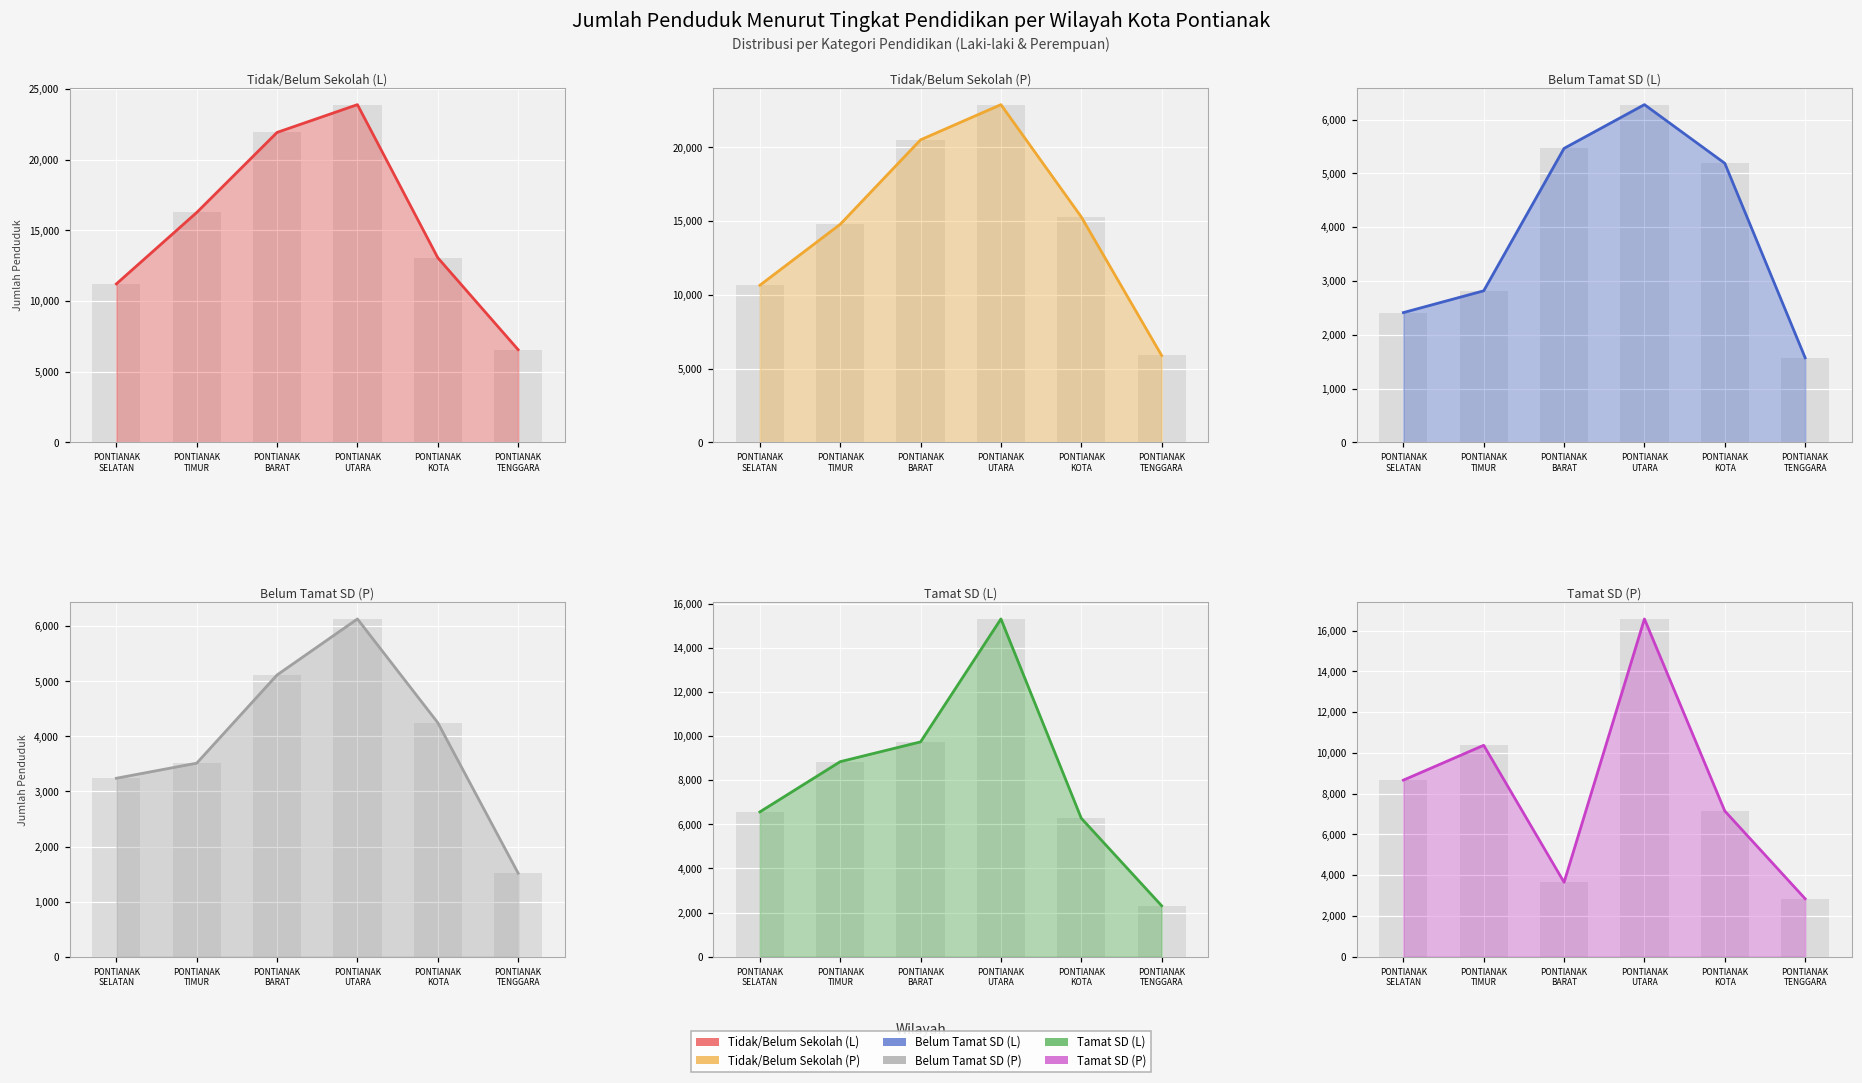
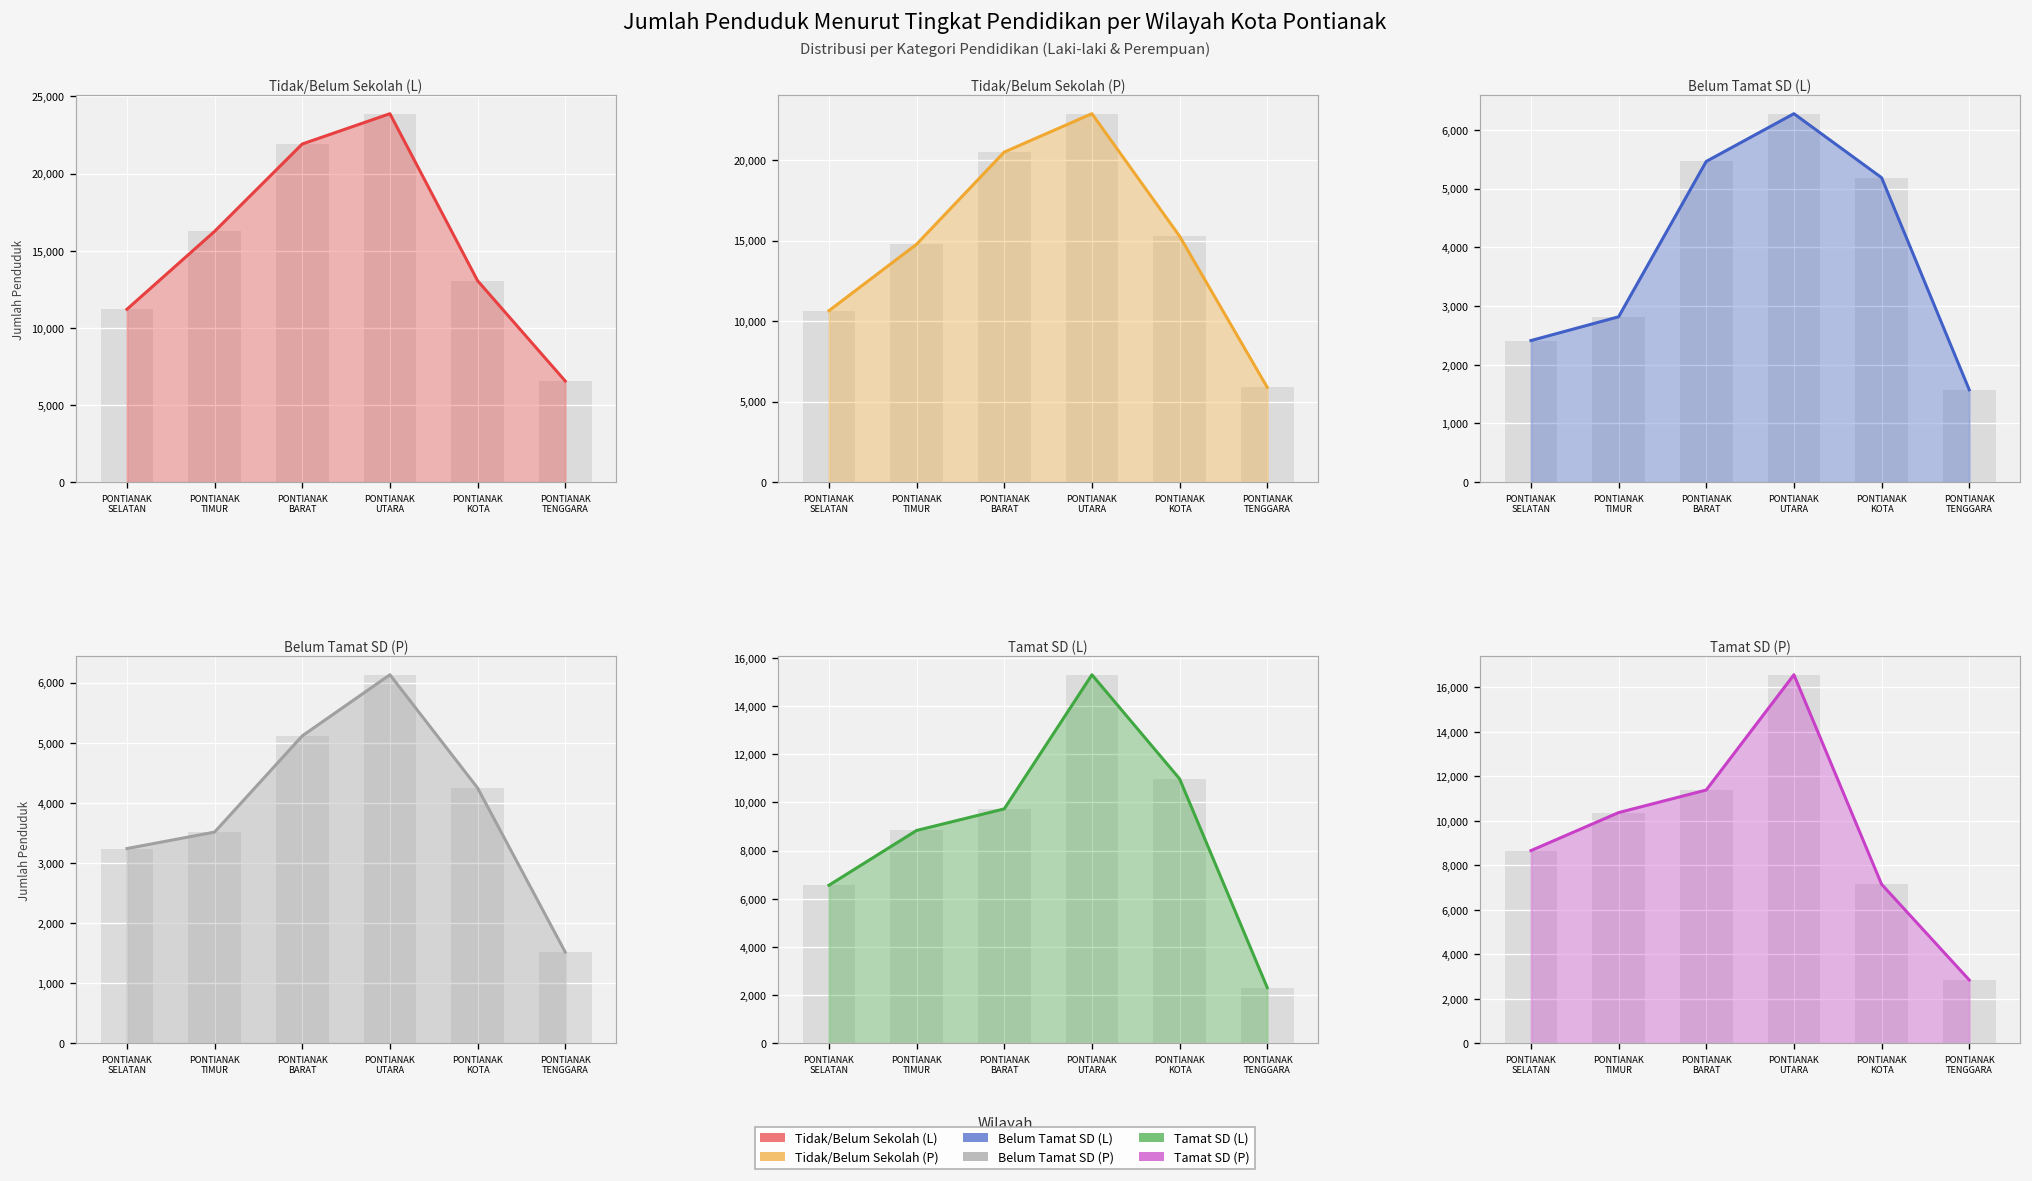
  {
    "Tidak/Belum Sekolah (L)": {
      "PONTIANAK SELATAN": "11,200",
      "PONTIANAK TIMUR": "16,300",
      "PONTIANAK BARAT": "21,900",
      "PONTIANAK UTARA": "23,900",
      "PONTIANAK KOTA": "13,100",
      "PONTIANAK TENGGARA": "6,600"
    },
    "Tidak/Belum Sekolah (P)": {
      "PONTIANAK SELATAN": "10,700",
      "PONTIANAK TIMUR": "14,800",
      "PONTIANAK BARAT": "20,500",
      "PONTIANAK UTARA": "22,900",
      "PONTIANAK KOTA": "15,300",
      "PONTIANAK TENGGARA": "5,900"
    },
    "Belum Tamat SD (L)": {
      "PONTIANAK SELATAN": "2,400",
      "PONTIANAK TIMUR": "2,800",
      "PONTIANAK BARAT": "5,500",
      "PONTIANAK UTARA": "6,300",
      "PONTIANAK KOTA": "5,200",
      "PONTIANAK TENGGARA": "1,600"
    },
    "Belum Tamat SD (P)": {
      "PONTIANAK SELATAN": "3,200",
      "PONTIANAK TIMUR": "3,500",
      "PONTIANAK BARAT": "5,100",
      "PONTIANAK UTARA": "6,100",
      "PONTIANAK KOTA": "4,200",
      "PONTIANAK TENGGARA": "1,500"
    },
    "Tamat SD (L)": {
      "PONTIANAK SELATAN": "6,600",
      "PONTIANAK TIMUR": "8,800",
      "PONTIANAK BARAT": "9,700",
      "PONTIANAK UTARA": "15,300",
-     "PONTIANAK KOTA": "6,300",
+     "PONTIANAK KOTA": "11,000",
      "PONTIANAK TENGGARA": "2,300"
    },
    "Tamat SD (P)": {
      "PONTIANAK SELATAN": "8,700",
      "PONTIANAK TIMUR": "10,400",
-     "PONTIANAK BARAT": "3,700",
+     "PONTIANAK BARAT": "11,400",
      "PONTIANAK UTARA": "16,600",
      "PONTIANAK KOTA": "7,100",
      "PONTIANAK TENGGARA": "2,800"
    }
  }
